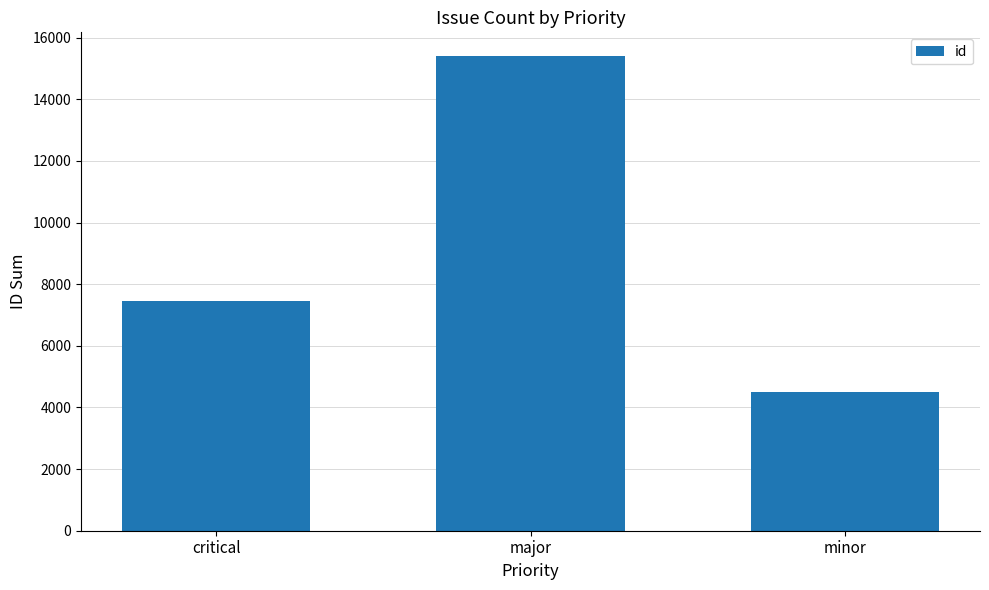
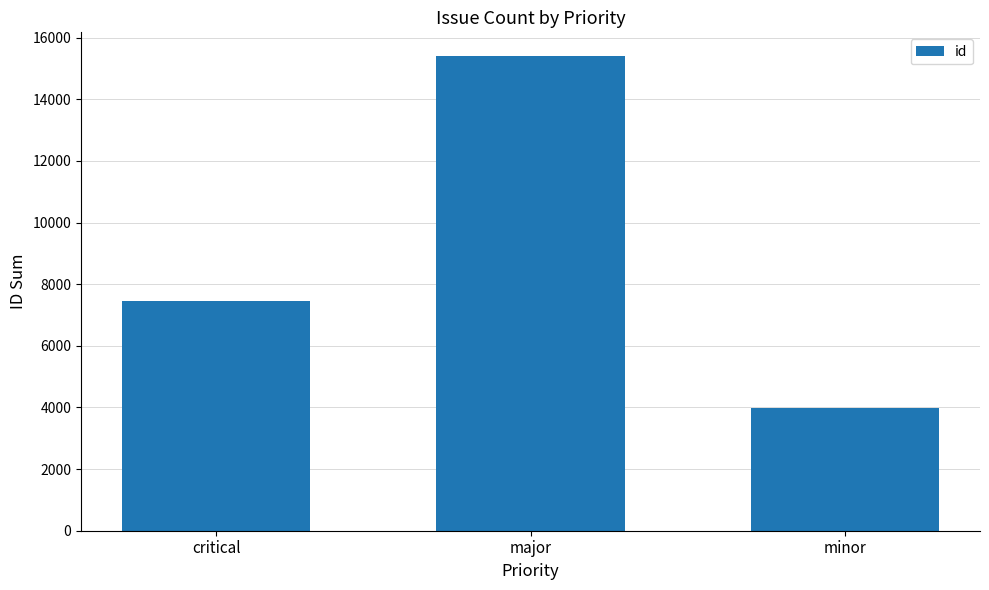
  {
    "critical": 7400,
    "major": 15400,
-   "minor": 4500
+   "minor": 4000
  }
